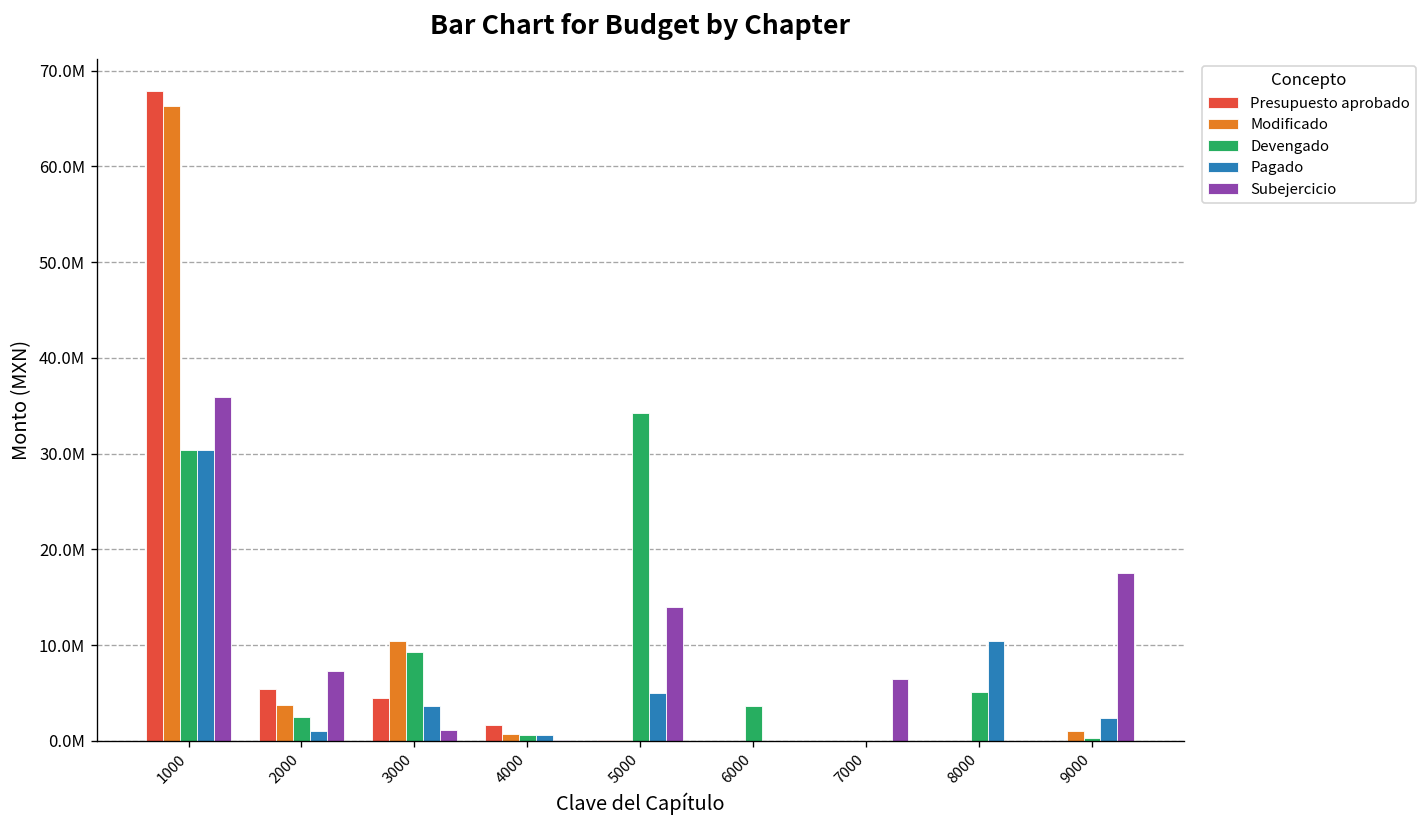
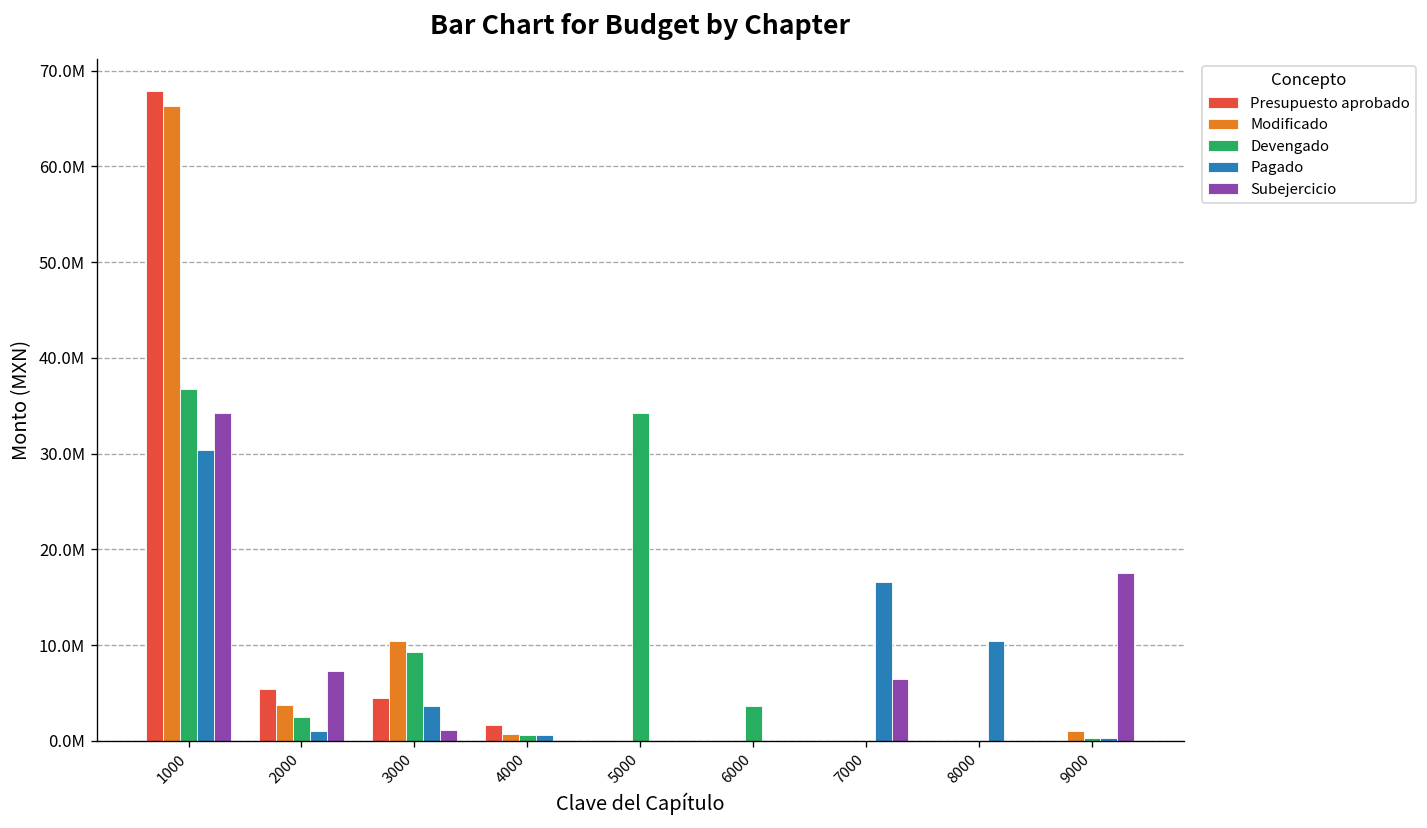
  {
    "Devengado": {
-     "1000": 30000000,
+     "1000": 37000000,
      "2000": 3000000,
      "3000": 9000000,
      "4000": 1000000,
      "5000": 34000000,
      "6000": 4000000,
      "7000": 0,
-     "8000": 5000000
+     "8000": 0
    },
    "Pagado": {
      "1000": 30000000,
      "2000": 1000000,
      "3000": 4000000,
      "4000": 1000000,
-     "5000": 5000000,
+     "5000": 0,
      "6000": 0,
-     "7000": 0,
+     "7000": 17000000,
      "8000": 10000000,
-     "9000": 2000000
+     "9000": 0
    },
    "Subejercicio": {
-     "1000": 36000000,
+     "1000": 34000000,
      "2000": 7000000,
      "3000": 1000000,
-     "5000": 14000000,
+     "5000": 0,
      "6000": 0,
      "7000": 6000000,
      "8000": 0,
      "9000": 17000000
    }
  }
